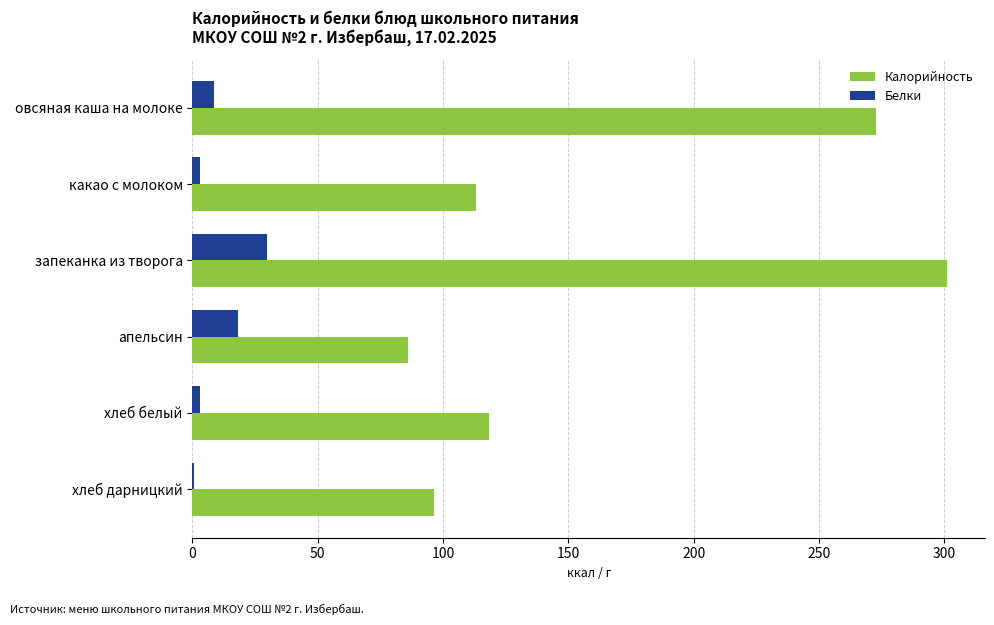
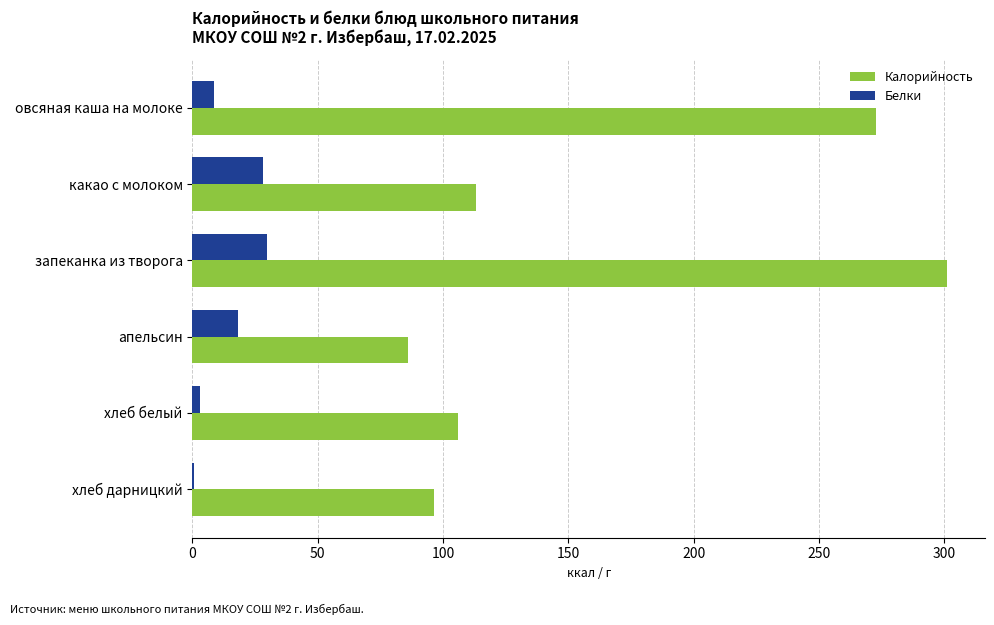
  {
    "Калорийность": {
      "овсяная каша на молоке": 273,
      "какао с молоком": 113,
      "запеканка из творога": 301,
      "апельсин": 86,
-     "хлеб белый": 118,
+     "хлеб белый": 106,
      "хлеб дарницкий": 96
    },
    "Белки": {
      "овсяная каша на молоке": 9,
-     "какао с молоком": 3,
+     "какао с молоком": 28,
      "запеканка из творога": 30,
      "апельсин": 18,
      "хлеб белый": 3
    }
  }
